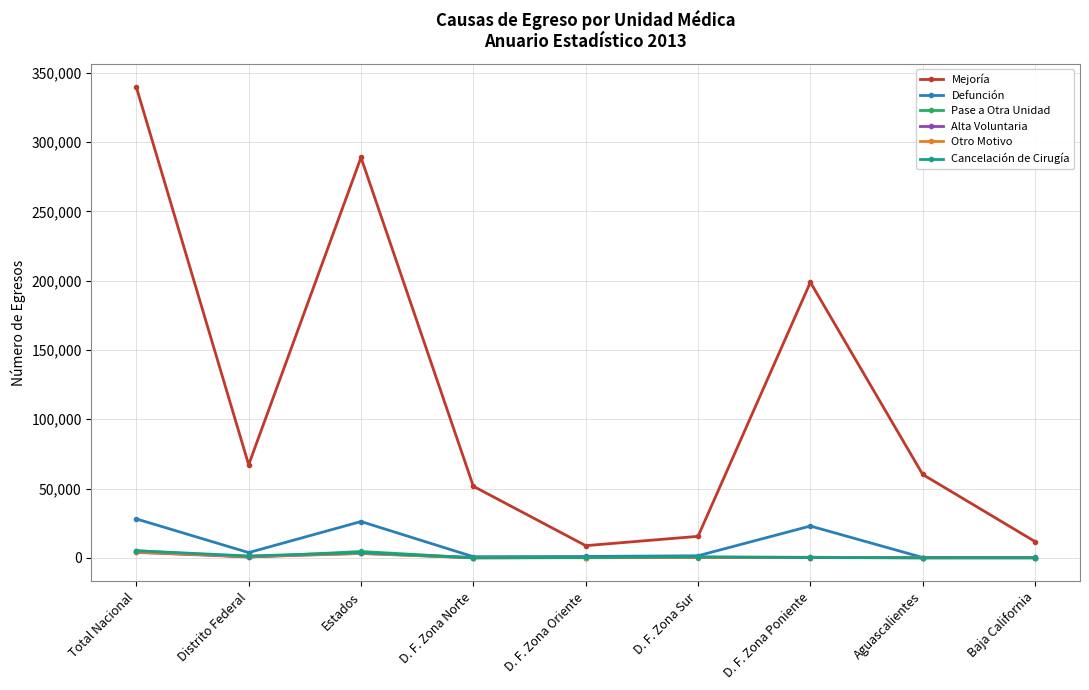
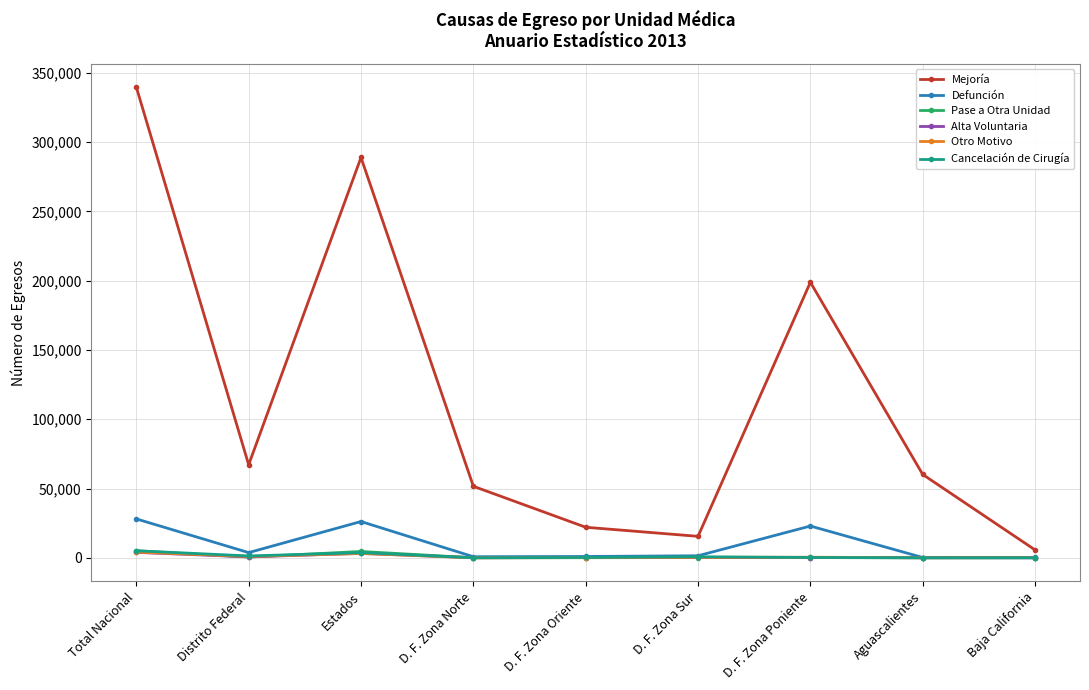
  {
    "Mejoría": {
      "Total Nacional": "340,000",
      "Distrito Federal": "67,000",
      "Estados": "289,000",
      "D. F. Zona Norte": "52,000",
-     "D. F. Zona Oriente": "9,000",
+     "D. F. Zona Oriente": "22,000",
      "D. F. Zona Sur": "16,000",
      "D. F. Zona Poniente": "199,000",
      "Aguascalientes": "60,000",
-     "Baja California": "12,000"
+     "Baja California": "6,000"
    },
    "Defunción": {
      "Total Nacional": "28,000",
      "Distrito Federal": "4,000",
      "Estados": "26,000",
      "D. F. Zona Poniente": "23,000"
    }
  }
